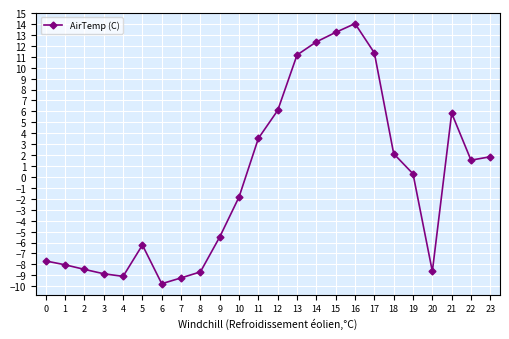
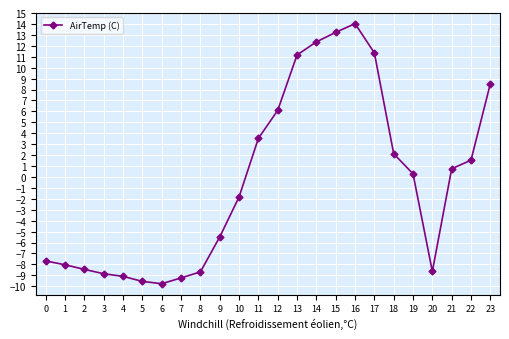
  {
    "0": -7.7,
    "1": -8.0,
    "2": -8.5,
    "3": -8.9,
    "4": -9.1,
-   "5": -6.2,
+   "5": -9.6,
    "6": -9.8,
    "7": -9.2,
    "8": -8.7,
    "9": -5.5,
    "10": -1.8,
    "11": 3.5,
    "12": 6.1,
    "13": 11.2,
    "14": 12.4,
    "15": 13.2,
    "16": 14.0,
    "17": 11.4,
    "18": 2.1,
    "19": 0.3,
    "20": -8.6,
-   "21": 5.8,
+   "21": 0.7,
    "22": 1.5,
-   "23": 1.8
+   "23": 8.5
  }
